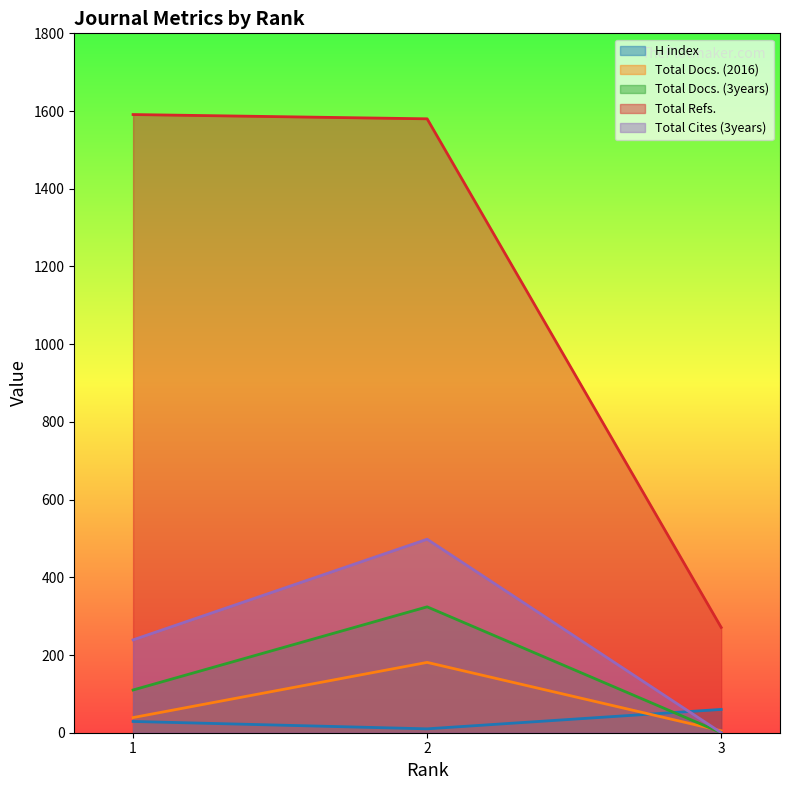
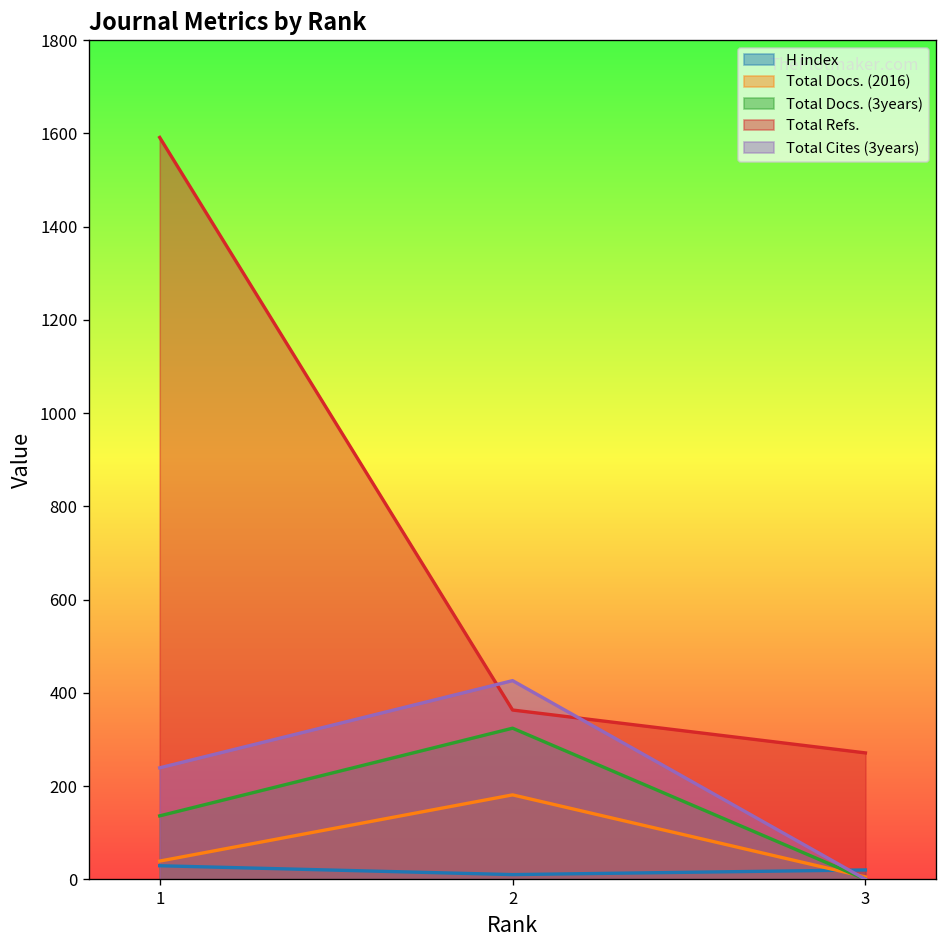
  {
    "H index": {
      "1": 30,
      "2": 10,
-     "3": 60
+     "3": 20
    },
    "Total Docs. (2016)": {
      "1": 40,
      "2": 180
    },
    "Total Docs. (3years)": {
-     "1": 110,
+     "1": 140,
      "2": 320
    },
    "Total Refs.": {
      "1": 1590,
-     "2": 1580,
+     "2": 360,
      "3": 270
    },
    "Total Cites (3years)": {
      "1": 240,
-     "2": 500
+     "2": 430
    }
  }
